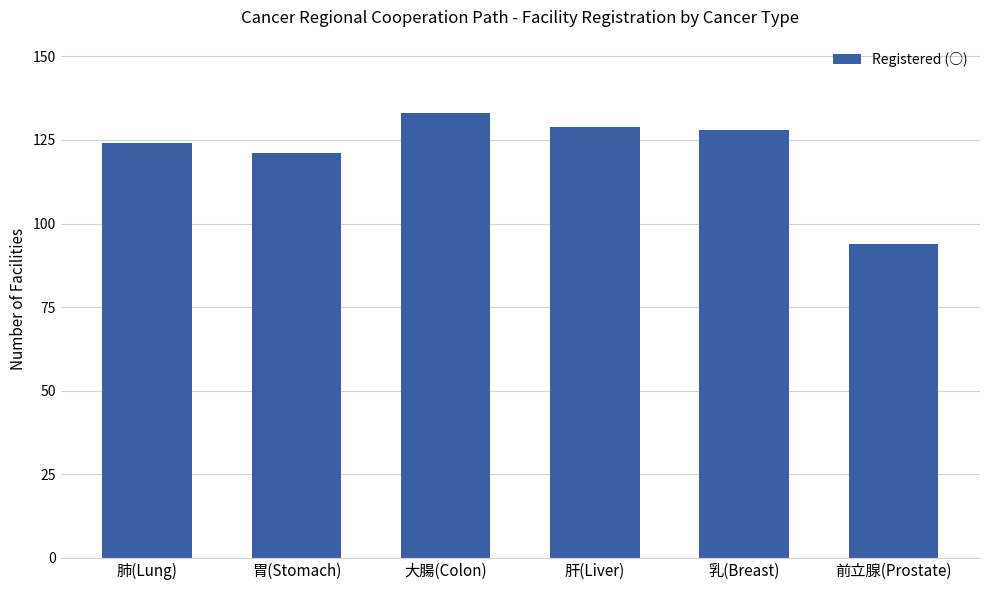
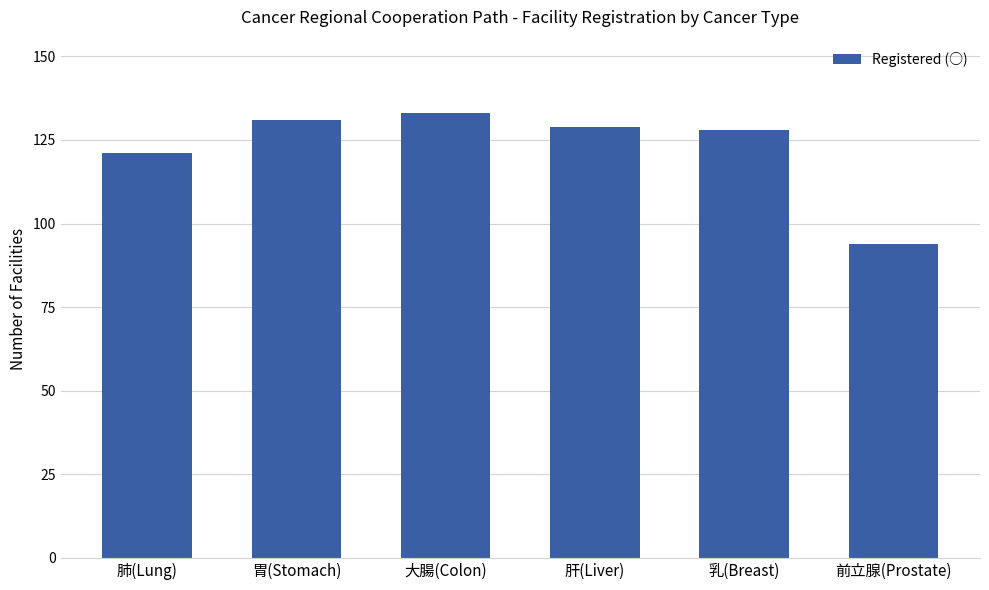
  {
-   "肺(Lung)": 124,
-   "胃(Stomach)": 121,
+   "肺(Lung)": 121,
+   "胃(Stomach)": 131,
    "大腸(Colon)": 133,
    "肝(Liver)": 129,
    "乳(Breast)": 128,
    "前立腺(Prostate)": 94
  }
